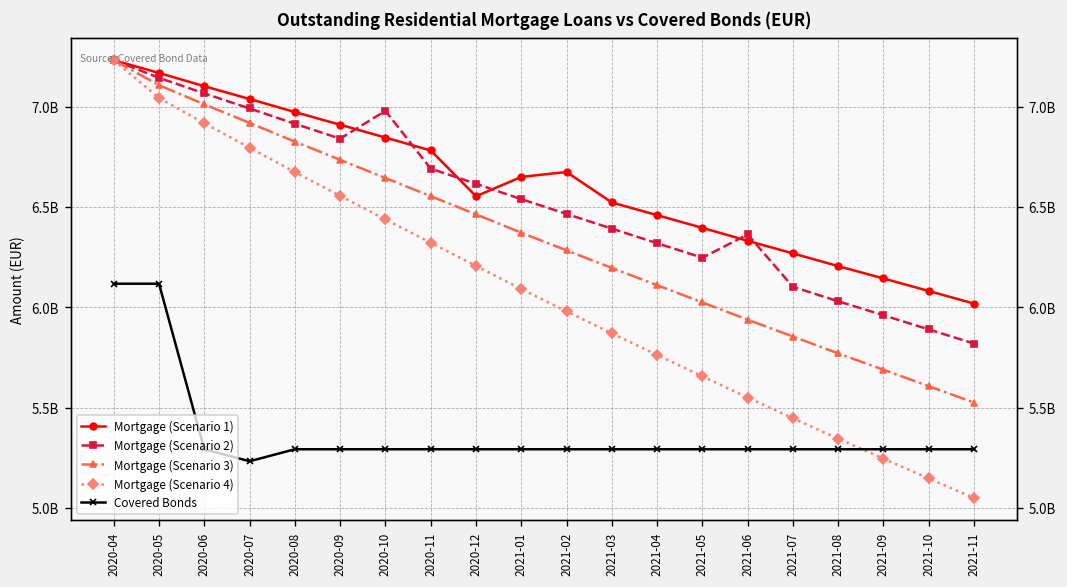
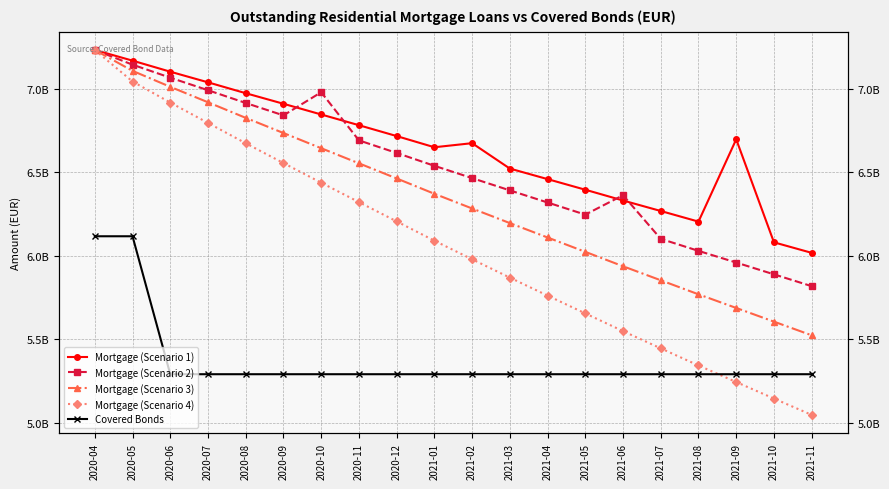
  {
    "Mortgage (Scenario 1)": {
      "2020-05": 7170000000,
      "2020-06": 7100000000,
      "2020-07": 7040000000,
      "2020-08": 6970000000,
      "2020-09": 6910000000,
      "2020-10": 6850000000,
      "2020-11": 6780000000,
-     "2020-12": 6550000000,
+     "2020-12": 6720000000,
      "2021-01": 6650000000,
      "2021-02": 6670000000,
      "2021-03": 6520000000,
      "2021-04": 6460000000,
      "2021-05": 6400000000,
      "2021-06": 6330000000,
      "2021-07": 6270000000,
      "2021-08": 6200000000,
-     "2021-09": 6140000000,
+     "2021-09": 6700000000,
      "2021-10": 6080000000,
      "2021-11": 6020000000
    },
    "Mortgage (Scenario 2)": {
      "2020-05": 7140000000,
      "2020-06": 7070000000,
      "2020-07": 6990000000,
      "2020-08": 6910000000,
      "2020-09": 6840000000,
      "2020-10": 6980000000,
      "2020-11": 6690000000,
      "2020-12": 6620000000,
      "2021-01": 6540000000,
      "2021-02": 6460000000,
      "2021-03": 6390000000,
      "2021-04": 6320000000,
      "2021-05": 6250000000,
      "2021-06": 6360000000,
      "2021-07": 6100000000,
      "2021-08": 6030000000,
      "2021-09": 5960000000,
      "2021-10": 5890000000,
      "2021-11": 5820000000
    },
    "Covered Bonds": {
      "2020-04": 6120000000,
      "2020-05": 6120000000,
-     "2020-07": 5230000000,
+     "2020-07": 5290000000,
      "2020-08": 5290000000,
      "2020-09": 5290000000,
      "2020-10": 5290000000,
      "2020-11": 5290000000,
      "2020-12": 5290000000,
      "2021-01": 5290000000,
      "2021-02": 5290000000,
      "2021-03": 5290000000,
      "2021-04": 5290000000,
      "2021-05": 5290000000,
      "2021-06": 5290000000,
      "2021-07": 5290000000,
      "2021-08": 5290000000,
      "2021-09": 5290000000,
      "2021-10": 5290000000,
      "2021-11": 5290000000
    }
  }
